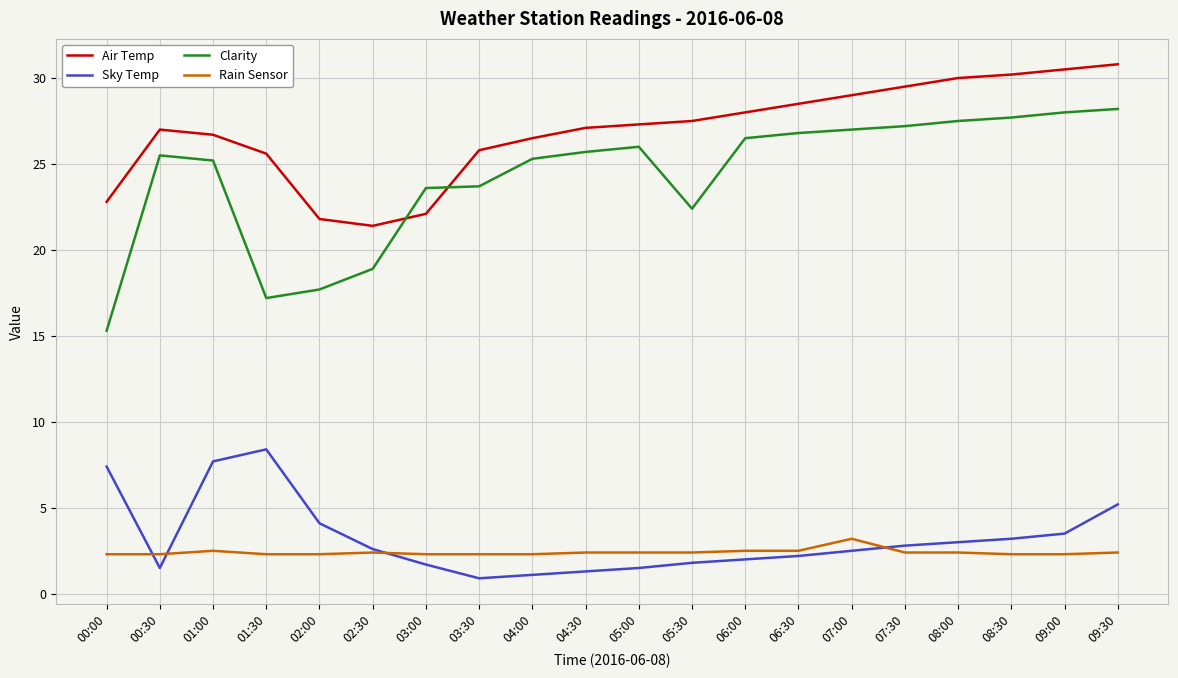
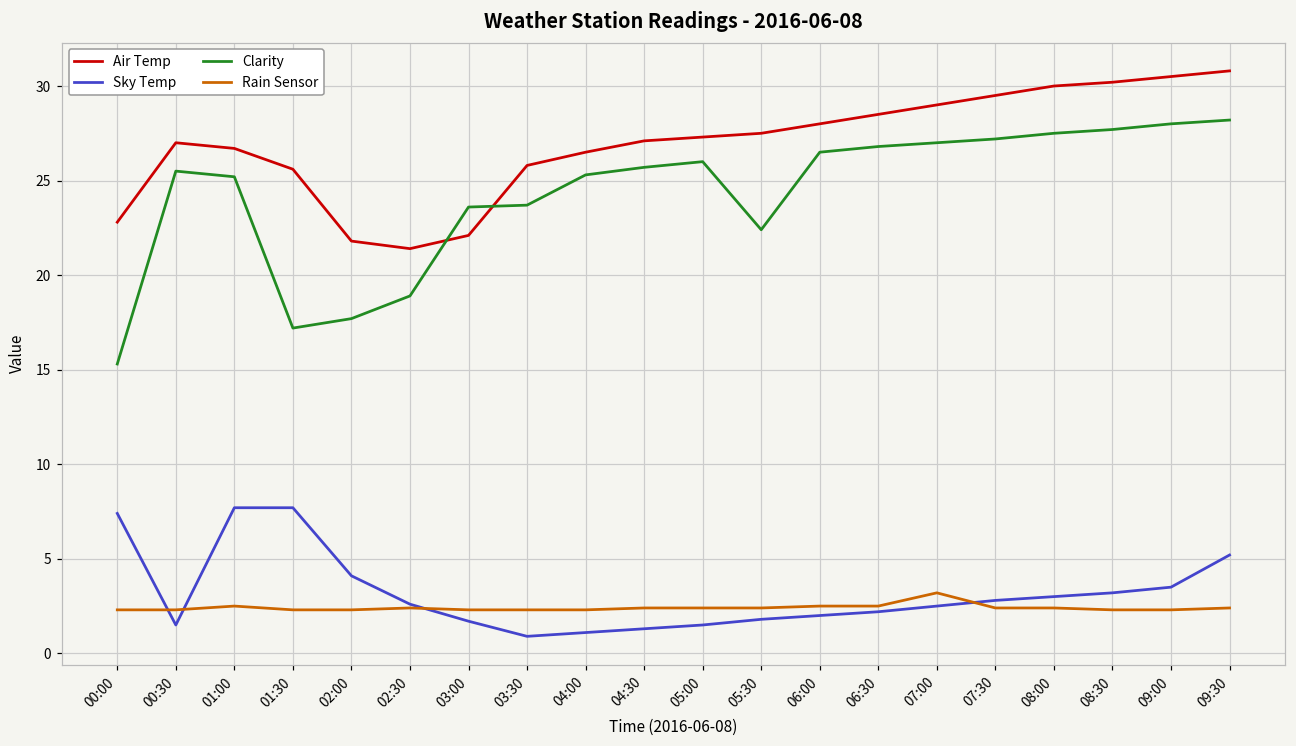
  {
    "Air Temp": {
      "00:00": 22.8,
      "00:30": 27.0,
      "01:00": 26.7,
      "01:30": 25.6,
      "02:00": 21.8,
      "02:30": 21.4,
      "03:00": 22.1,
      "03:30": 25.8,
      "04:00": 26.5,
      "04:30": 27.1,
      "05:00": 27.3,
      "05:30": 27.5,
      "06:00": 28.0,
      "06:30": 28.5,
      "07:00": 29.0,
      "07:30": 29.5,
      "08:00": 30.0,
      "08:30": 30.2,
      "09:00": 30.5,
      "09:30": 30.8
    },
    "Sky Temp": {
      "00:00": 7.4,
      "00:30": 1.5,
      "01:00": 7.7,
-     "01:30": 8.4,
+     "01:30": 7.7,
      "02:00": 4.1,
      "02:30": 2.6,
      "03:00": 1.7,
      "03:30": 0.9,
      "04:00": 1.1,
      "04:30": 1.3,
      "05:00": 1.5,
      "05:30": 1.8,
      "06:00": 2.0,
      "06:30": 2.2,
      "07:00": 2.5,
      "07:30": 2.8,
      "08:00": 3.0,
      "08:30": 3.2,
      "09:00": 3.5,
      "09:30": 5.2
    },
    "Clarity": {
      "00:00": 15.3,
      "00:30": 25.5,
      "01:00": 25.2,
      "01:30": 17.2,
      "02:00": 17.7,
      "02:30": 18.9,
      "03:00": 23.6,
      "03:30": 23.7,
      "04:00": 25.3,
      "04:30": 25.7,
      "05:00": 26.0,
      "05:30": 22.4,
      "06:00": 26.5,
      "06:30": 26.8,
      "07:00": 27.0,
      "07:30": 27.2,
      "08:00": 27.5,
      "08:30": 27.7,
      "09:00": 28.0,
      "09:30": 28.2
    },
    "Rain Sensor": {
      "00:00": 2.3,
      "00:30": 2.3,
      "01:00": 2.5,
      "01:30": 2.3,
      "02:00": 2.3,
      "02:30": 2.4,
      "03:00": 2.3,
      "03:30": 2.3,
      "04:00": 2.3,
      "04:30": 2.4,
      "05:00": 2.4,
      "05:30": 2.4,
      "06:00": 2.5,
      "06:30": 2.5,
      "07:00": 3.2,
      "07:30": 2.4,
      "08:00": 2.4,
      "08:30": 2.3,
      "09:00": 2.3,
      "09:30": 2.4
    }
  }
